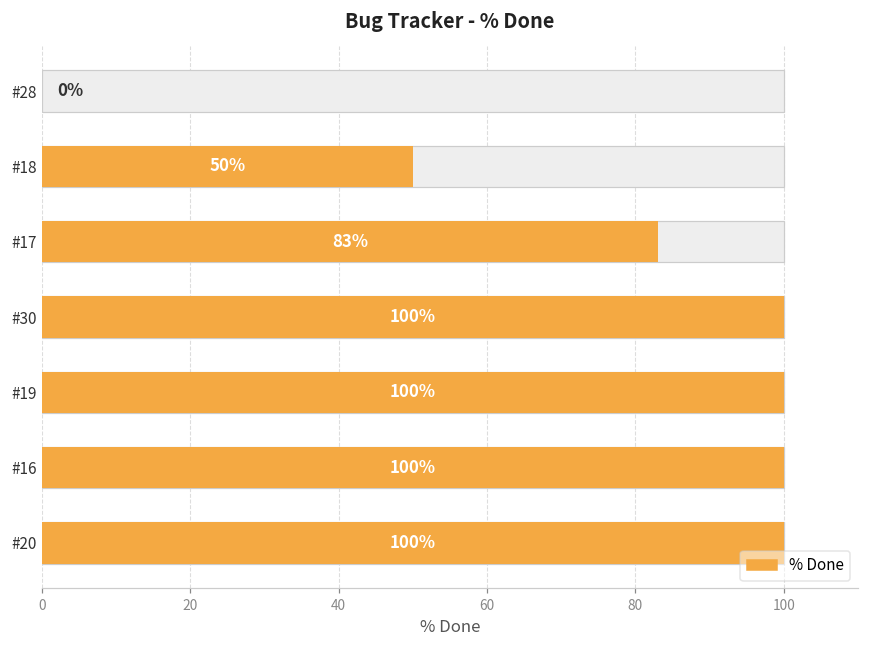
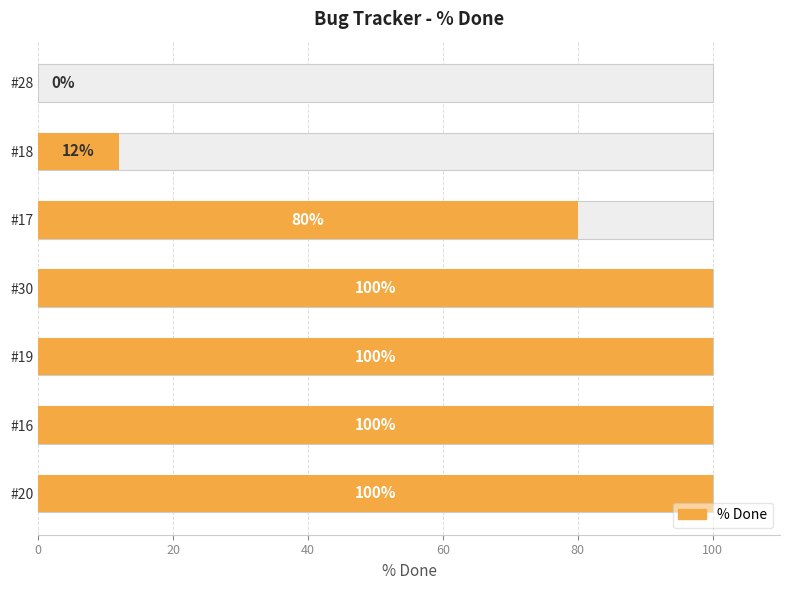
  {
    "% Done": {
      "#28": "0%",
-     "#18": "50%",
-     "#17": "83%",
+     "#18": "12%",
+     "#17": "80%",
      "#30": "100%",
      "#19": "100%",
      "#16": "100%",
      "#20": "100%"
    }
  }
